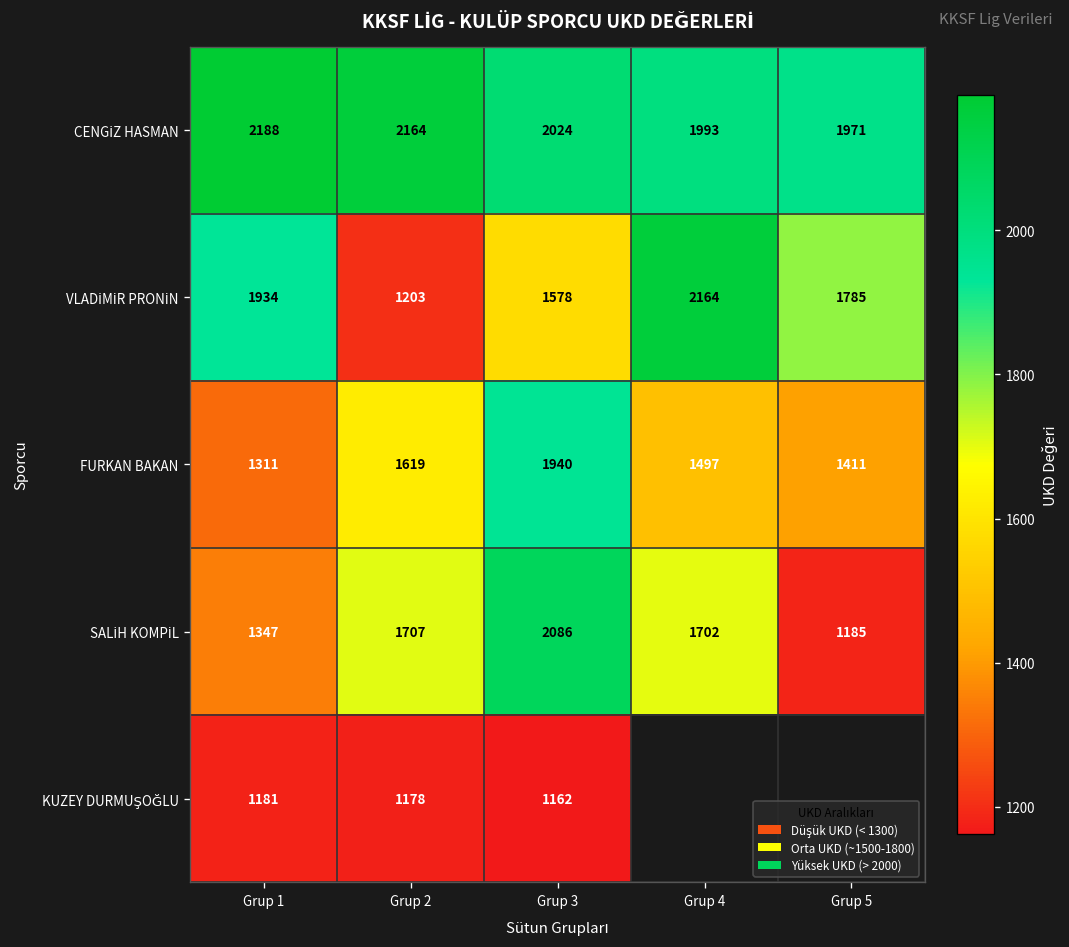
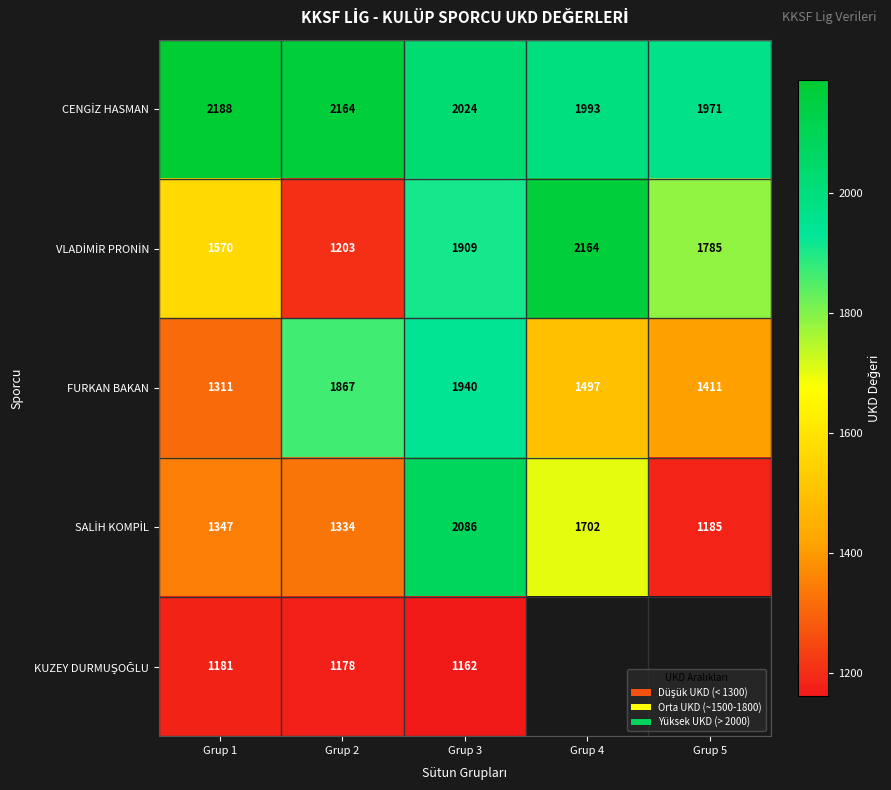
  {
    "CENGİZ HASMAN": {
      "Grup 1": 2188,
      "Grup 2": 2164,
      "Grup 3": 2024,
      "Grup 4": 1993,
      "Grup 5": 1971
    },
    "VLADİMİR PRONİN": {
-     "Grup 1": 1934,
+     "Grup 1": 1570,
      "Grup 2": 1203,
-     "Grup 3": 1578,
+     "Grup 3": 1909,
      "Grup 4": 2164,
      "Grup 5": 1785
    },
    "FURKAN BAKAN": {
      "Grup 1": 1311,
-     "Grup 2": 1619,
+     "Grup 2": 1867,
      "Grup 3": 1940,
      "Grup 4": 1497,
      "Grup 5": 1411
    },
    "SALİH KOMPİL": {
      "Grup 1": 1347,
-     "Grup 2": 1707,
+     "Grup 2": 1334,
      "Grup 3": 2086,
      "Grup 4": 1702,
      "Grup 5": 1185
    },
    "KUZEY DURMUŞOĞLU": {
      "Grup 1": 1181,
      "Grup 2": 1178,
      "Grup 3": 1162
    }
  }
